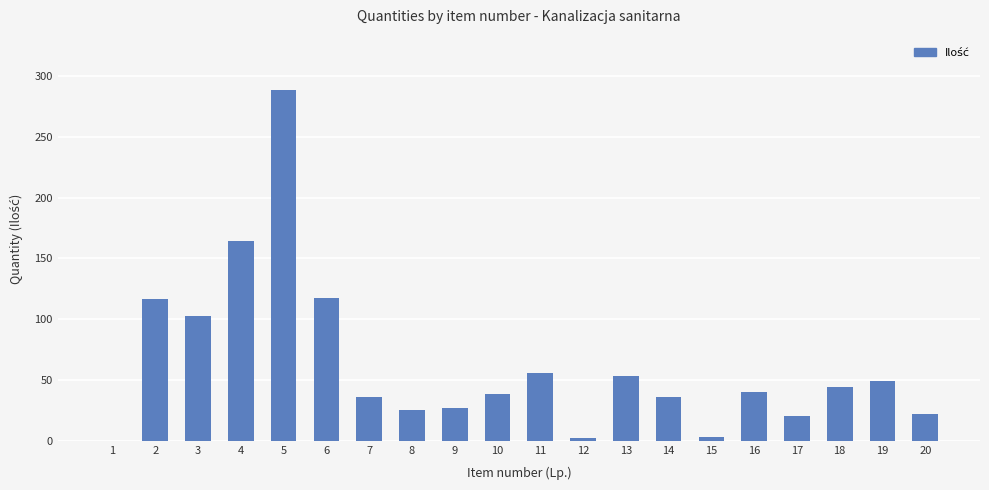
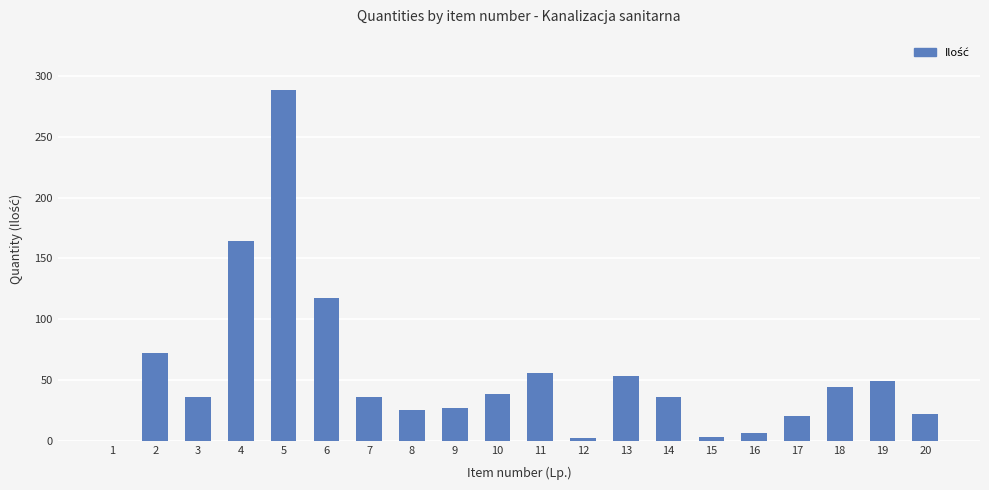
  {
-   "2": 117,
-   "3": 103,
+   "2": 73,
+   "3": 36,
    "4": 164,
    "5": 288,
    "6": 117,
    "7": 36,
    "8": 25,
    "9": 27,
    "10": 39,
    "11": 56,
    "13": 53,
    "14": 36,
    "15": 3,
-   "16": 40,
+   "16": 6,
    "17": 20,
    "18": 44,
    "19": 49,
    "20": 22
  }
